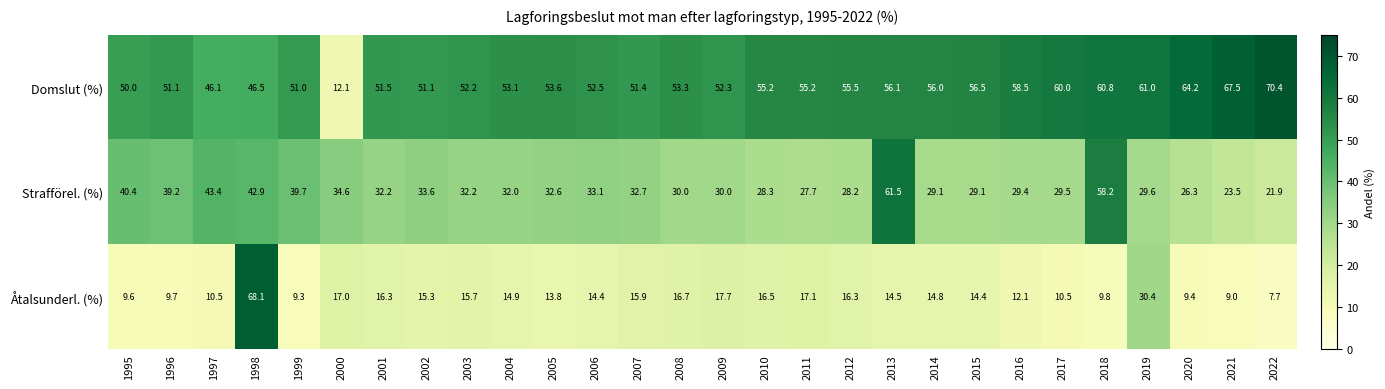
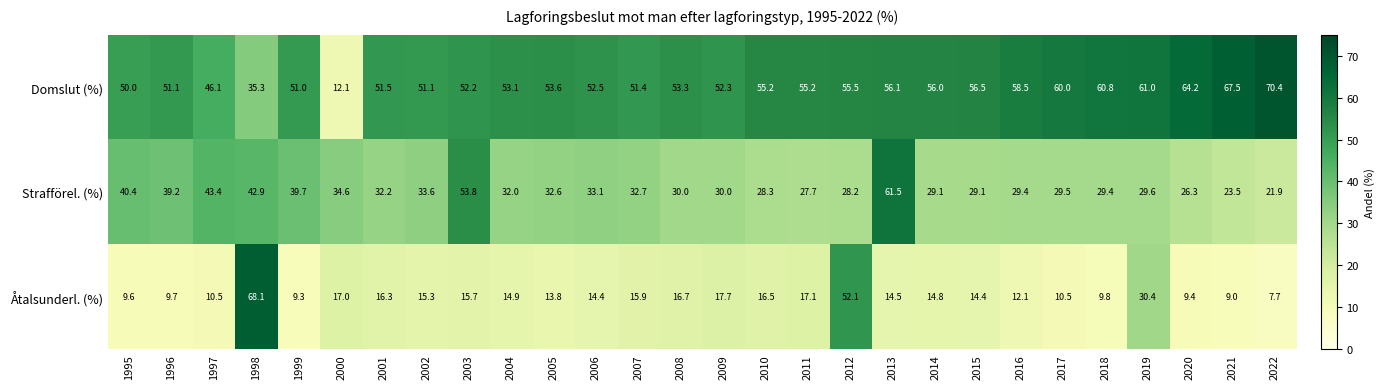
  {
    "Domslut (%)": {
      "1995": 50.0,
      "1996": 51.1,
      "1997": 46.1,
-     "1998": 46.5,
+     "1998": 35.3,
      "1999": 51.0,
      "2000": 12.1,
      "2001": 51.5,
      "2002": 51.1,
      "2003": 52.2,
      "2004": 53.1,
      "2005": 53.6,
      "2006": 52.5,
      "2007": 51.4,
      "2008": 53.3,
      "2009": 52.3,
      "2010": 55.2,
      "2011": 55.2,
      "2012": 55.5,
      "2013": 56.1,
      "2014": 56.0,
      "2015": 56.5,
      "2016": 58.5,
      "2017": 60.0,
      "2018": 60.8,
      "2019": 61.0,
      "2020": 64.2,
      "2021": 67.5,
      "2022": 70.4
    },
    "Strafförel. (%)": {
      "1995": 40.4,
      "1996": 39.2,
      "1997": 43.4,
      "1998": 42.9,
      "1999": 39.7,
      "2000": 34.6,
      "2001": 32.2,
      "2002": 33.6,
-     "2003": 32.2,
+     "2003": 53.8,
      "2004": 32.0,
      "2005": 32.6,
      "2006": 33.1,
      "2007": 32.7,
      "2008": 30.0,
      "2009": 30.0,
      "2010": 28.3,
      "2011": 27.7,
      "2012": 28.2,
      "2013": 61.5,
      "2014": 29.1,
      "2015": 29.1,
      "2016": 29.4,
      "2017": 29.5,
-     "2018": 58.2,
+     "2018": 29.4,
      "2019": 29.6,
      "2020": 26.3,
      "2021": 23.5,
      "2022": 21.9
    },
    "Åtalsunderl. (%)": {
      "1995": 9.6,
      "1996": 9.7,
      "1997": 10.5,
      "1998": 68.1,
      "1999": 9.3,
      "2000": 17.0,
      "2001": 16.3,
      "2002": 15.3,
      "2003": 15.7,
      "2004": 14.9,
      "2005": 13.8,
      "2006": 14.4,
      "2007": 15.9,
      "2008": 16.7,
      "2009": 17.7,
      "2010": 16.5,
      "2011": 17.1,
-     "2012": 16.3,
+     "2012": 52.1,
      "2013": 14.5,
      "2014": 14.8,
      "2015": 14.4,
      "2016": 12.1,
      "2017": 10.5,
      "2018": 9.8,
      "2019": 30.4,
      "2020": 9.4,
      "2021": 9.0,
      "2022": 7.7
    }
  }
